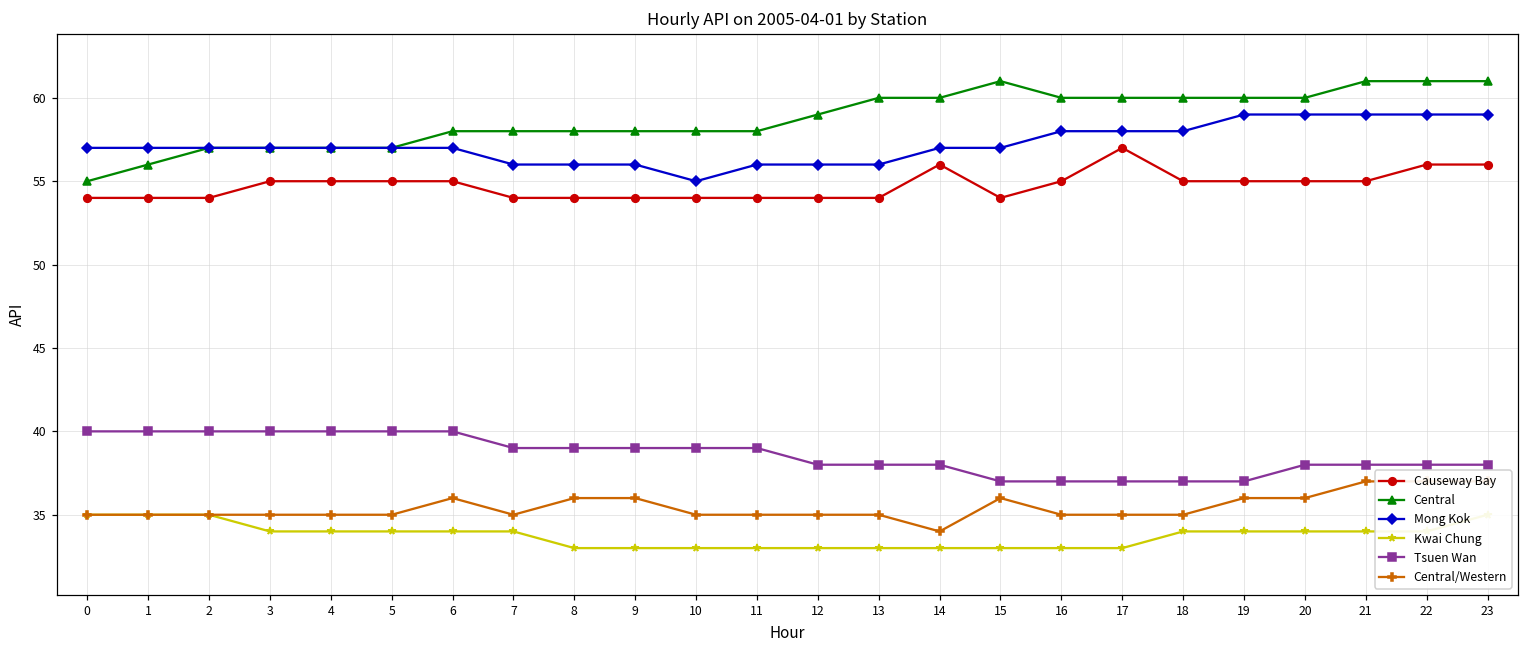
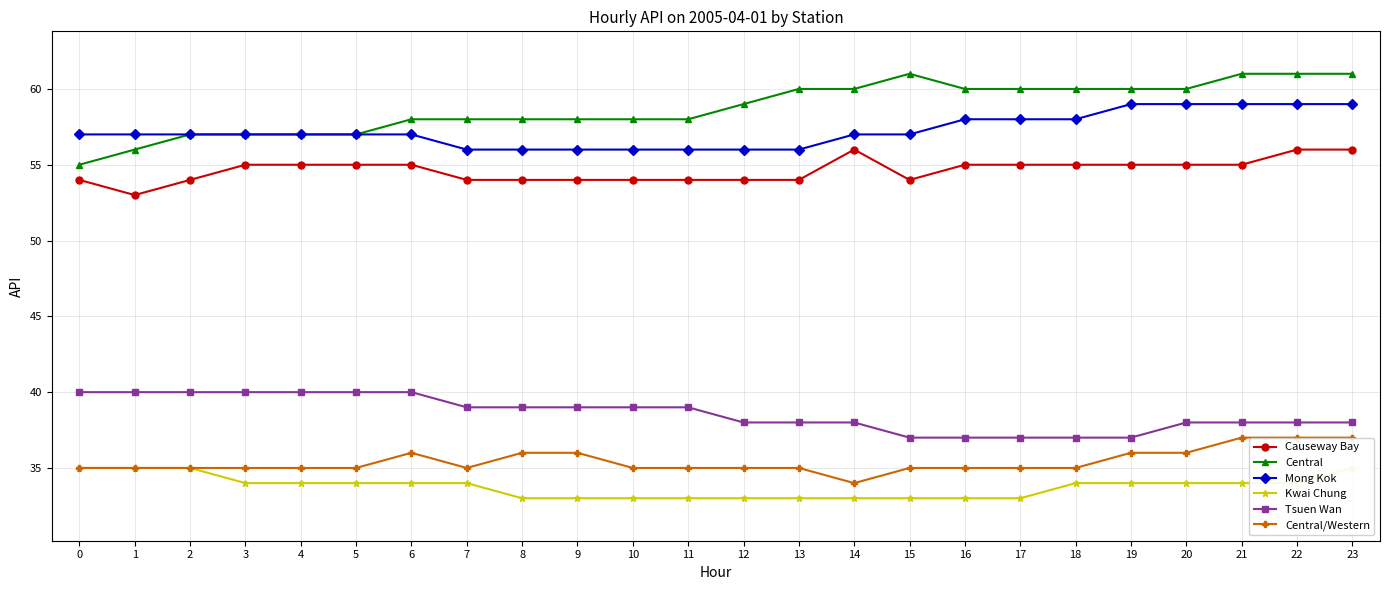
  {
    "Causeway Bay": {
      "0": 54,
-     "1": 54,
+     "1": 53,
      "2": 54,
      "3": 55,
      "4": 55,
      "5": 55,
      "6": 55,
      "7": 54,
      "8": 54,
      "9": 54,
      "10": 54,
      "11": 54,
      "12": 54,
      "13": 54,
      "14": 56,
      "15": 54,
      "16": 55,
-     "17": 57,
+     "17": 55,
      "18": 55,
      "19": 55,
      "20": 55,
      "21": 55,
      "22": 56,
      "23": 56
    },
    "Central": {
      "0": 55,
      "1": 56,
      "6": 58,
      "7": 58,
      "8": 58,
      "9": 58,
      "10": 58,
      "11": 58,
      "12": 59,
      "13": 60,
      "14": 60,
      "15": 61,
      "16": 60,
      "17": 60,
      "18": 60,
      "19": 60,
      "20": 60,
      "21": 61,
      "22": 61,
      "23": 61
    },
    "Mong Kok": {
      "0": 57,
      "1": 57,
      "6": 57,
      "7": 56,
      "8": 56,
      "9": 56,
-     "10": 55,
+     "10": 56,
      "11": 56,
      "12": 56,
      "13": 56,
      "14": 57,
      "15": 57,
      "16": 58,
      "17": 58,
      "18": 58,
      "19": 59,
      "20": 59,
      "21": 59,
      "22": 59,
      "23": 59
    },
    "Kwai Chung": {
      "3": 34,
      "4": 34,
      "5": 34,
      "6": 34,
      "7": 34,
      "8": 33,
      "9": 33,
      "10": 33,
      "11": 33,
      "12": 33,
      "13": 33,
      "14": 33,
      "15": 33,
      "16": 33,
      "17": 33,
      "18": 34,
      "19": 34,
      "20": 34,
      "21": 34
    },
    "Tsuen Wan": {
      "0": 40,
      "1": 40,
      "2": 40,
      "3": 40,
      "4": 40,
      "5": 40,
      "6": 40,
      "7": 39,
      "8": 39,
      "9": 39,
      "10": 39,
      "11": 39,
      "12": 38,
      "13": 38,
      "14": 38,
      "15": 37,
      "16": 37,
      "17": 37,
      "18": 37,
      "19": 37,
      "20": 38,
      "21": 38,
      "22": 38,
      "23": 38
    },
    "Central/Western": {
      "3": 35,
      "4": 35,
      "5": 35,
      "6": 36,
      "7": 35,
      "8": 36,
      "9": 36,
      "10": 35,
      "11": 35,
      "12": 35,
      "13": 35,
      "14": 34,
-     "15": 36,
+     "15": 35,
      "16": 35,
      "17": 35,
      "18": 35,
      "19": 36,
      "20": 36,
      "21": 37,
      "22": 37,
      "23": 37
    }
  }
